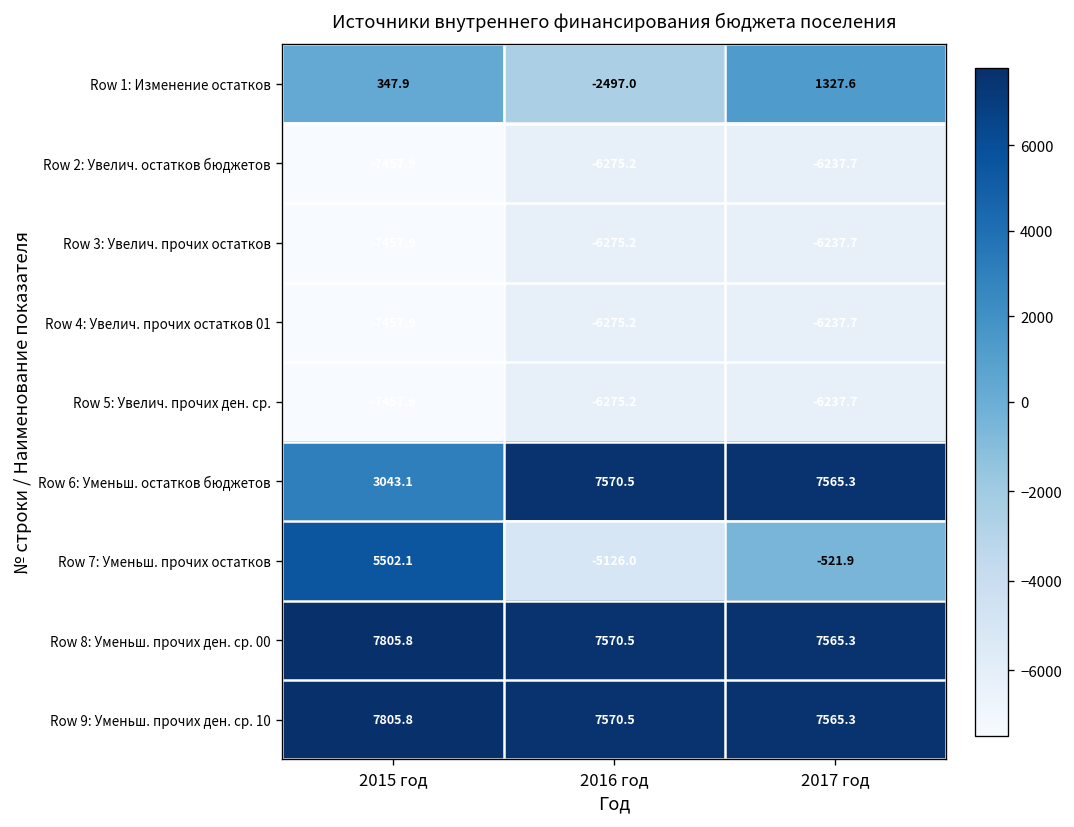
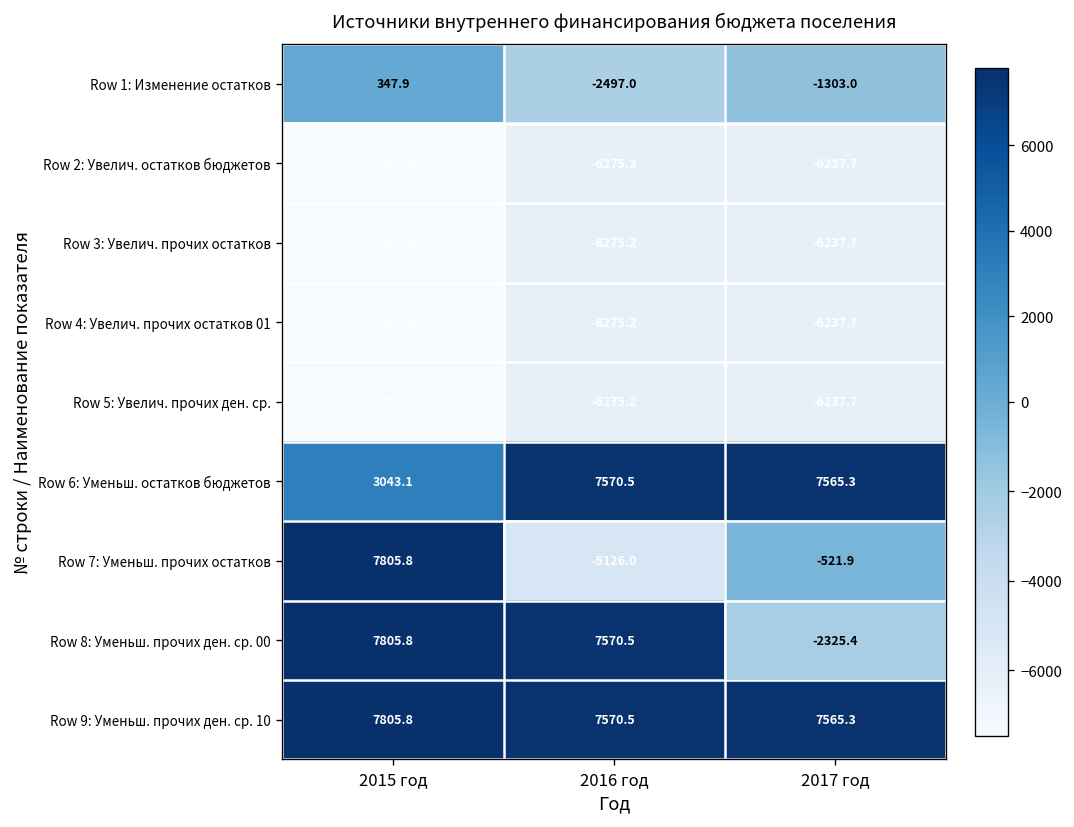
  {
    "Row 1: Изменение остатков": {
      "2015 год": 347.9,
      "2016 год": -2497.0,
-     "2017 год": 1327.6
+     "2017 год": -1303.0
    },
    "Row 6: Уменьш. остатков бюджетов": {
      "2015 год": 3043.1,
      "2016 год": 7570.5,
      "2017 год": 7565.3
    },
    "Row 7: Уменьш. прочих остатков": {
-     "2015 год": 5502.1,
+     "2015 год": 7805.8,
      "2017 год": -521.9
    },
    "Row 8: Уменьш. прочих ден. ср. 00": {
      "2015 год": 7805.8,
      "2016 год": 7570.5,
-     "2017 год": 7565.3
+     "2017 год": -2325.4
    },
    "Row 9: Уменьш. прочих ден. ср. 10": {
      "2015 год": 7805.8,
      "2016 год": 7570.5,
      "2017 год": 7565.3
    }
  }
